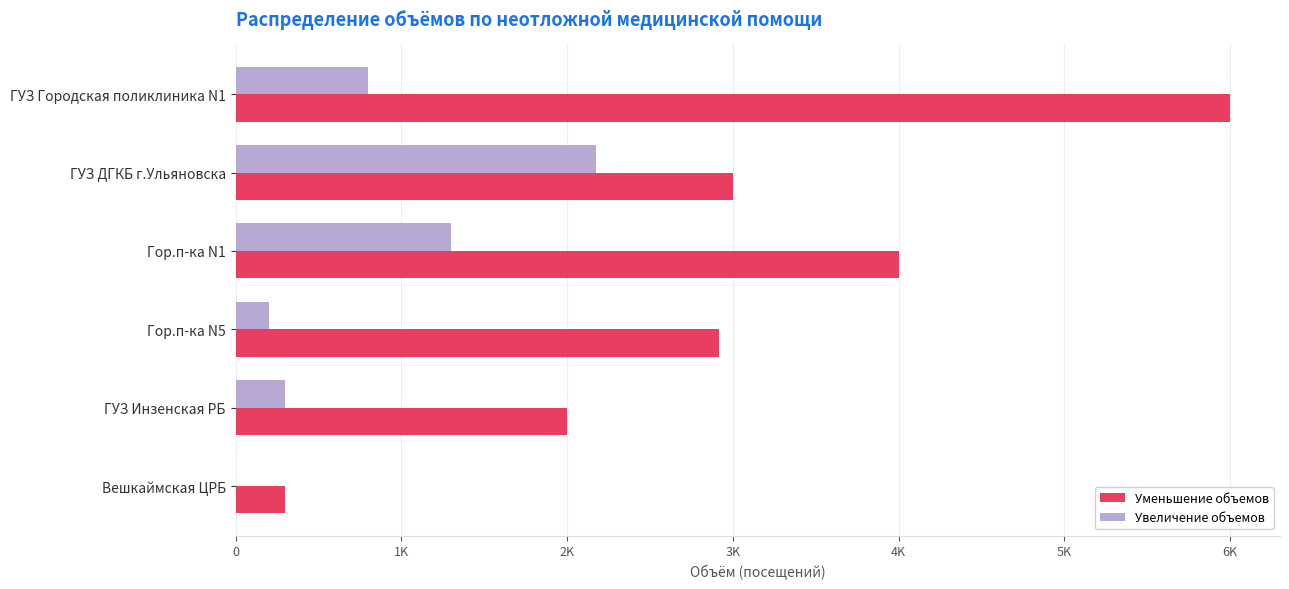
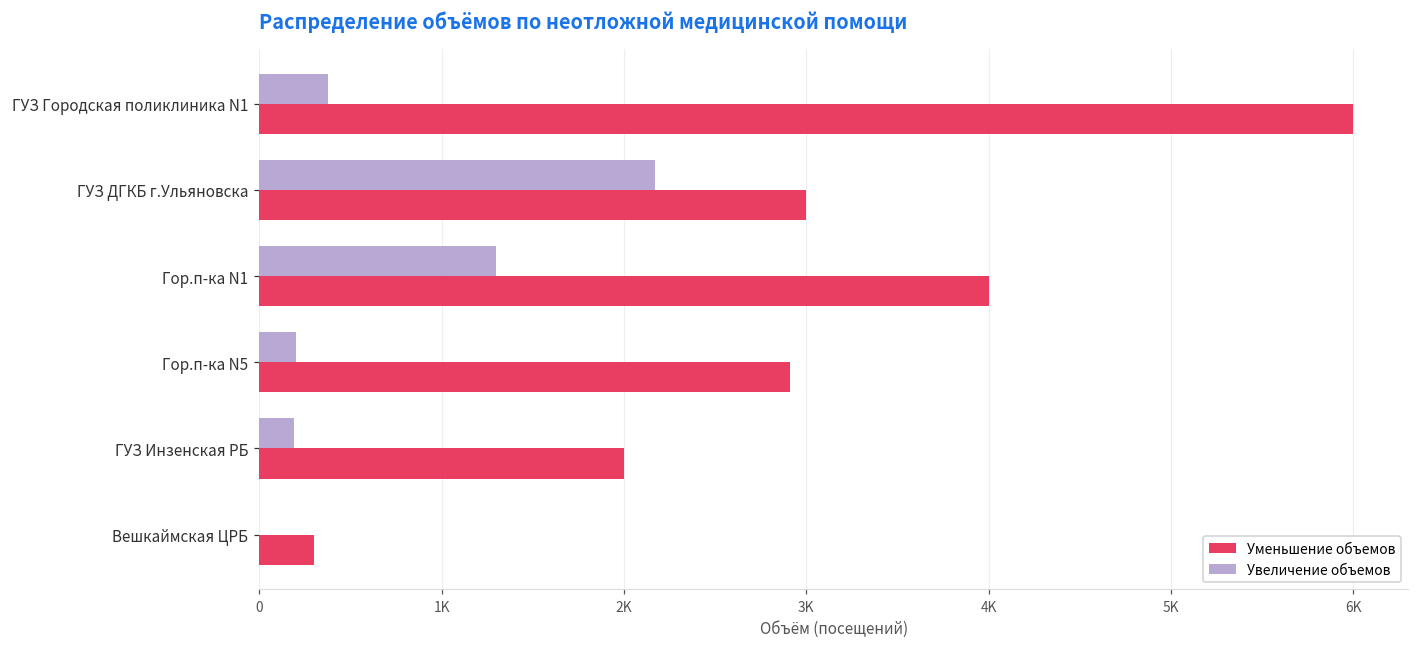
  {
    "Уменьшение объемов": {
      "ГУЗ Городская поликлиника N1": 6000,
      "ГУЗ ДГКБ г.Ульяновска": 3000,
      "Гор.п-ка N1": 4000,
      "Гор.п-ка N5": 2910,
      "ГУЗ Инзенская РБ": 2000,
      "Вешкаймская ЦРБ": 300
    },
    "Увеличение объемов": {
-     "ГУЗ Городская поликлиника N1": 800,
+     "ГУЗ Городская поликлиника N1": 380,
      "ГУЗ ДГКБ г.Ульяновска": 2170,
      "Гор.п-ка N1": 1300,
      "Гор.п-ка N5": 200,
-     "ГУЗ Инзенская РБ": 300,
+     "ГУЗ Инзенская РБ": 190,
      "Вешкаймская ЦРБ": 0
    }
  }
